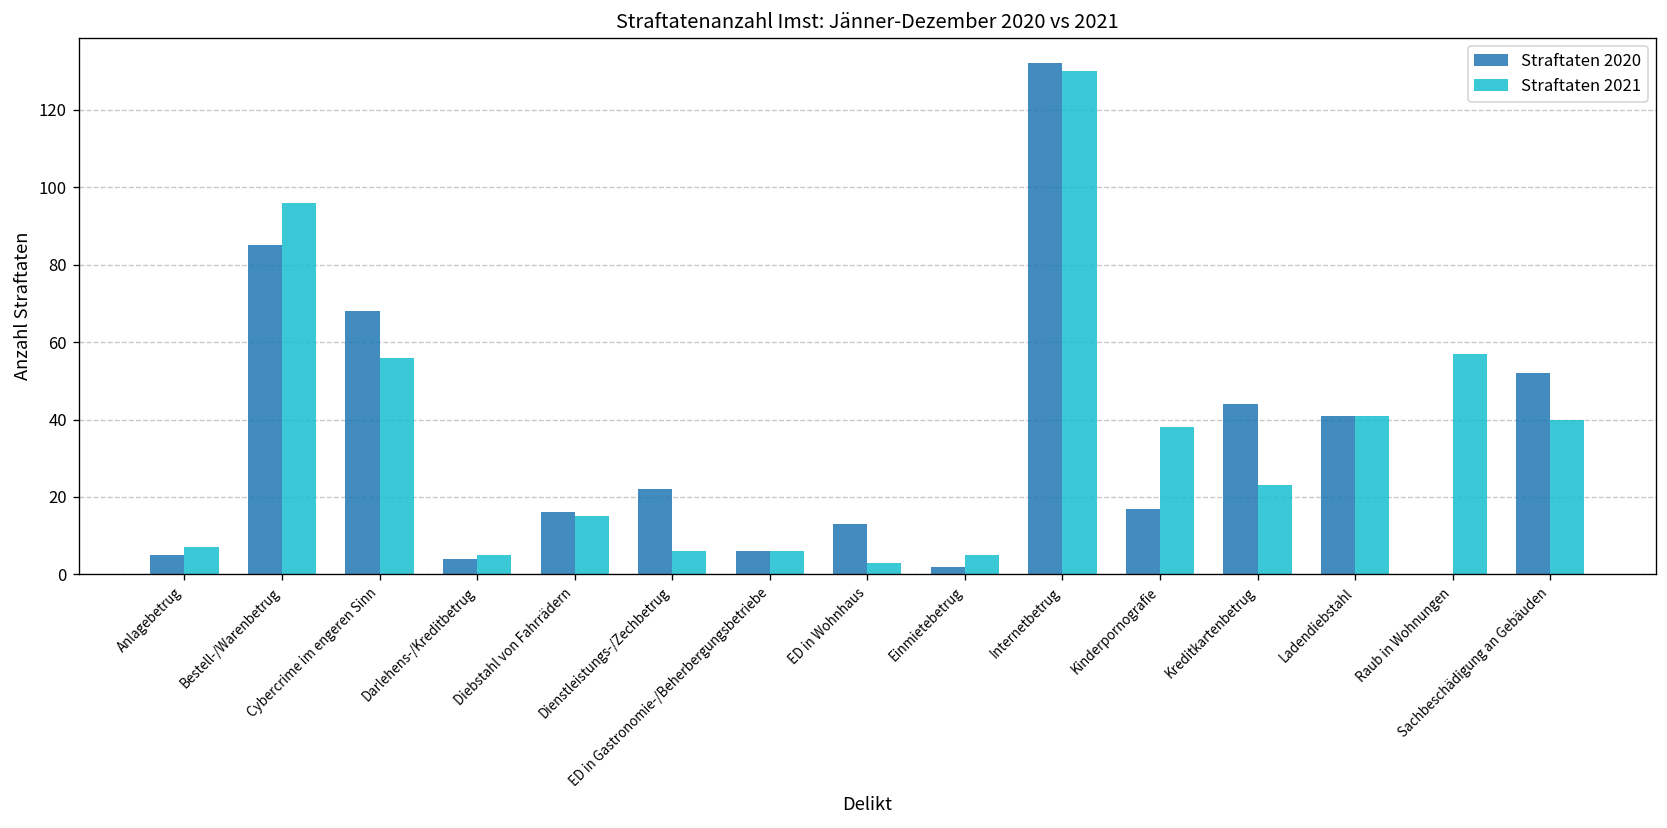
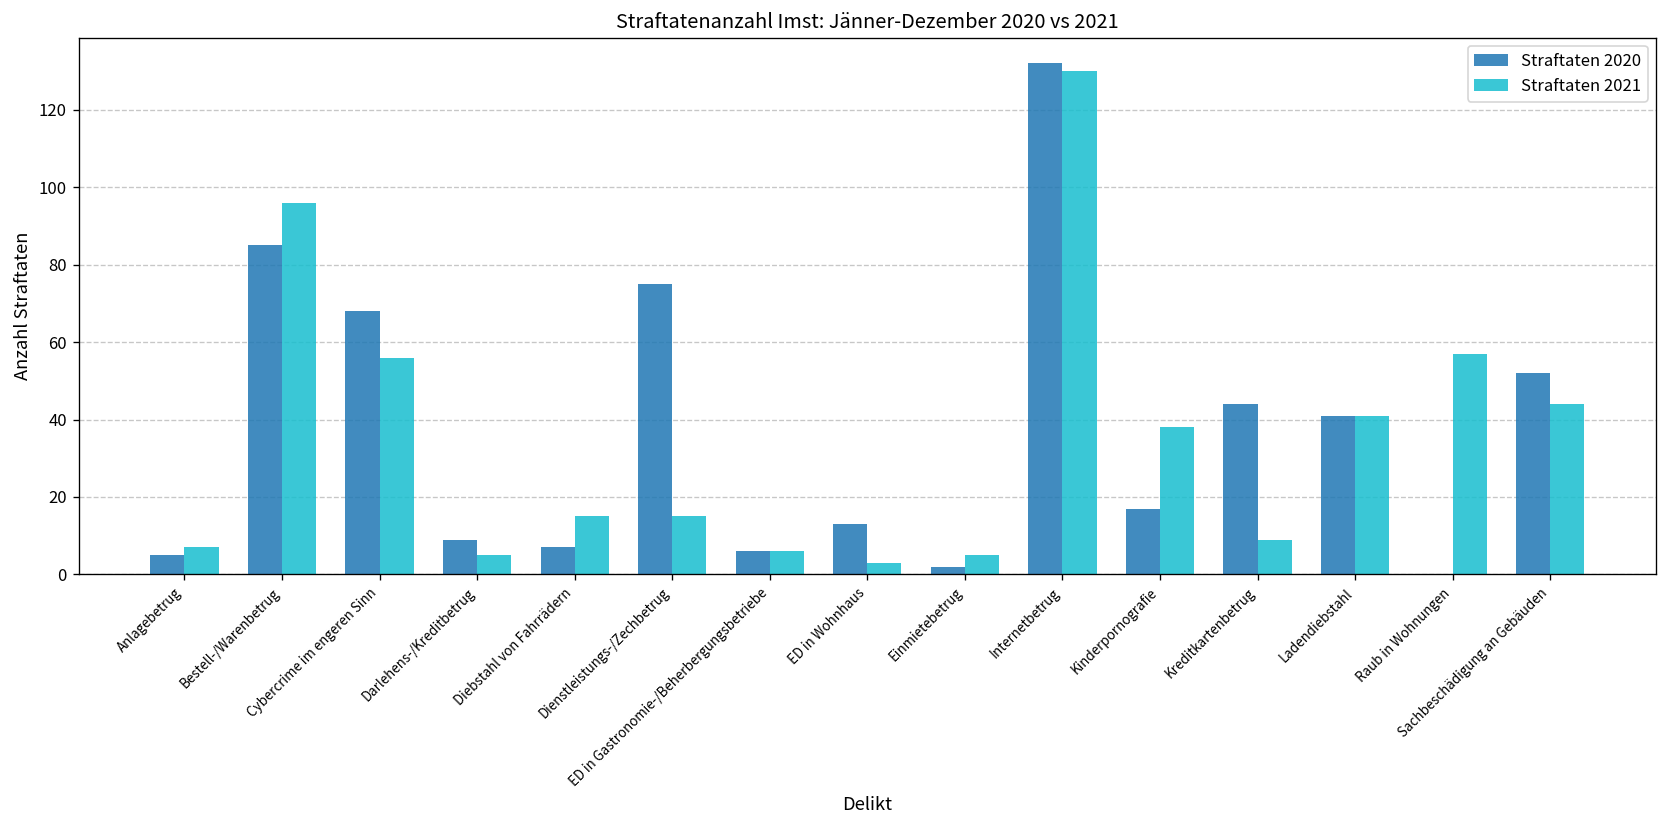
  {
    "Straftaten 2020": {
      "Anlagebetrug": 5,
      "Bestell-/Warenbetrug": 85,
      "Cybercrime im engeren Sinn": 68,
-     "Darlehens-/Kreditbetrug": 4,
-     "Diebstahl von Fahrrädern": 16,
-     "Dienstleistungs-/Zechbetrug": 22,
+     "Darlehens-/Kreditbetrug": 9,
+     "Diebstahl von Fahrrädern": 7,
+     "Dienstleistungs-/Zechbetrug": 75,
      "ED in Gastronomie-/Beherbergungsbetriebe": 6,
      "ED in Wohnhaus": 13,
      "Einmietebetrug": 2,
      "Internetbetrug": 132,
      "Kinderpornografie": 17,
      "Kreditkartenbetrug": 44,
      "Ladendiebstahl": 41,
      "Raub in Wohnungen": 0,
      "Sachbeschädigung an Gebäuden": 52
    },
    "Straftaten 2021": {
      "Anlagebetrug": 7,
      "Bestell-/Warenbetrug": 96,
      "Cybercrime im engeren Sinn": 56,
      "Darlehens-/Kreditbetrug": 5,
      "Diebstahl von Fahrrädern": 15,
-     "Dienstleistungs-/Zechbetrug": 6,
+     "Dienstleistungs-/Zechbetrug": 15,
      "ED in Gastronomie-/Beherbergungsbetriebe": 6,
      "ED in Wohnhaus": 3,
      "Einmietebetrug": 5,
      "Internetbetrug": 130,
      "Kinderpornografie": 38,
-     "Kreditkartenbetrug": 23,
+     "Kreditkartenbetrug": 9,
      "Ladendiebstahl": 41,
      "Raub in Wohnungen": 57,
-     "Sachbeschädigung an Gebäuden": 40
+     "Sachbeschädigung an Gebäuden": 44
    }
  }
